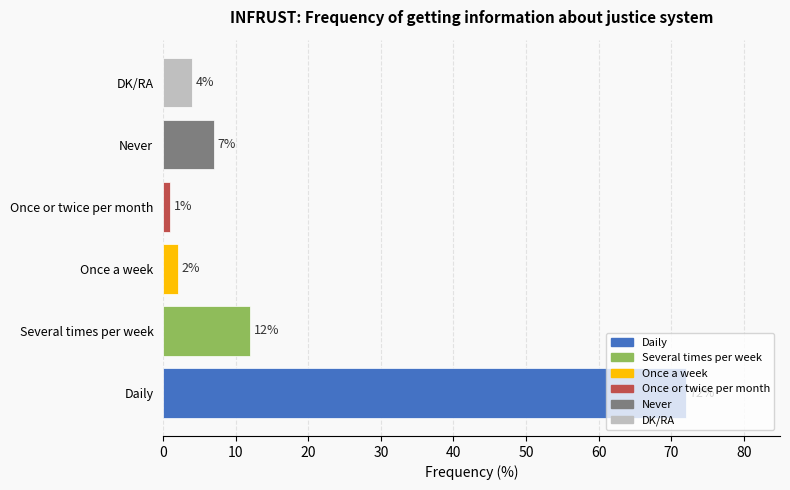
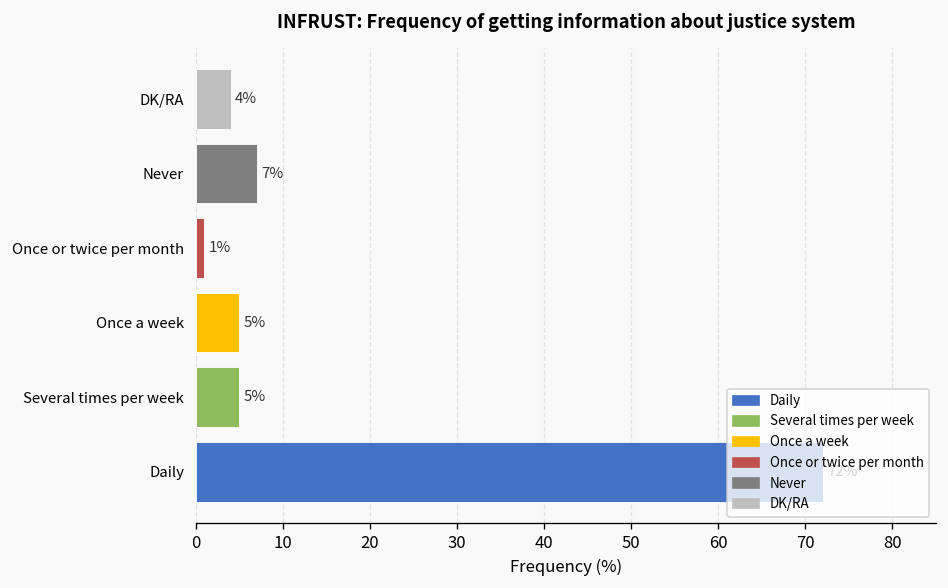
  {
    "DK/RA": "4%",
    "Never": "7%",
    "Once or twice per month": "1%",
-   "Once a week": "2%",
-   "Several times per week": "12%"
+   "Once a week": "5%",
+   "Several times per week": "5%"
  }
